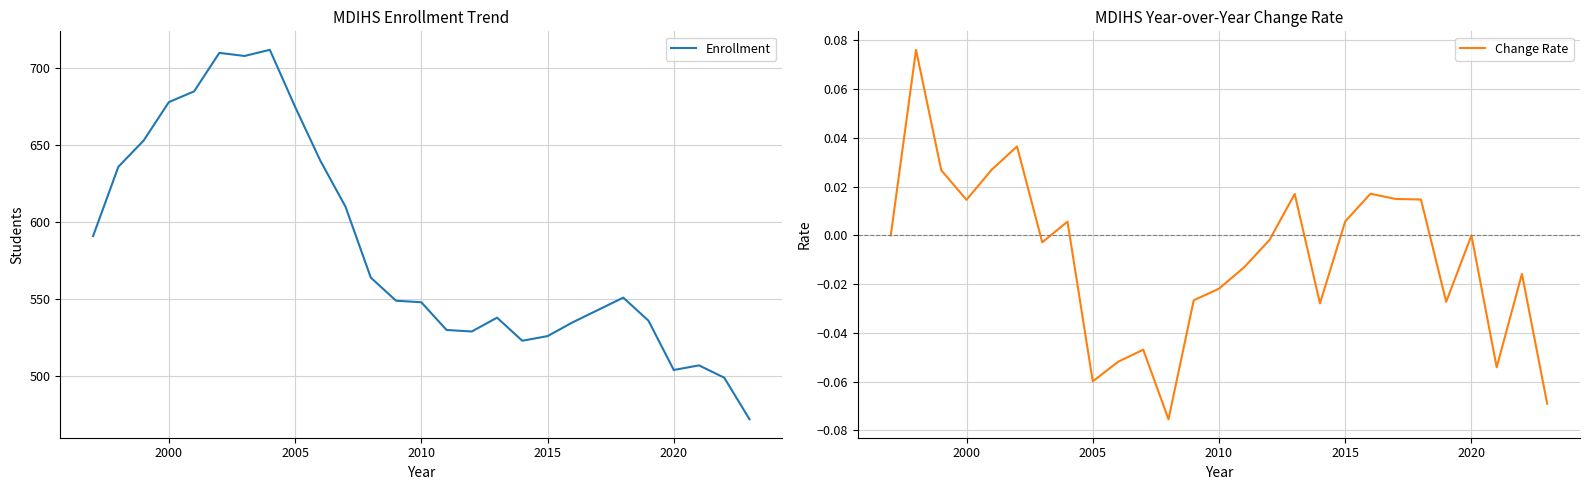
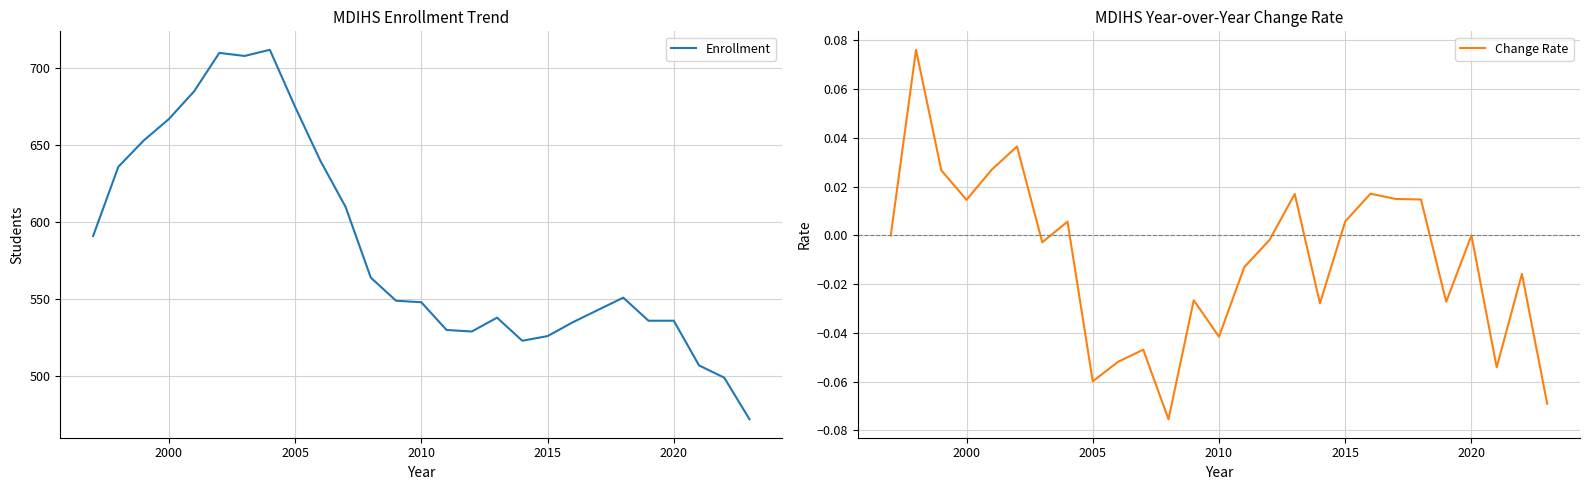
  {
    "MDIHS Enrollment Trend": {
-     "2000": 678,
+     "2000": 667,
      "2005": 675,
      "2010": 548,
      "2015": 526,
-     "2020": 504
+     "2020": 536
    },
    "MDIHS Year-over-Year Change Rate": {
      "2000": 0.015,
      "2005": -0.060,
-     "2010": -0.022,
+     "2010": -0.042,
      "2015": 0.006,
      "2020": 0.000
    }
  }
